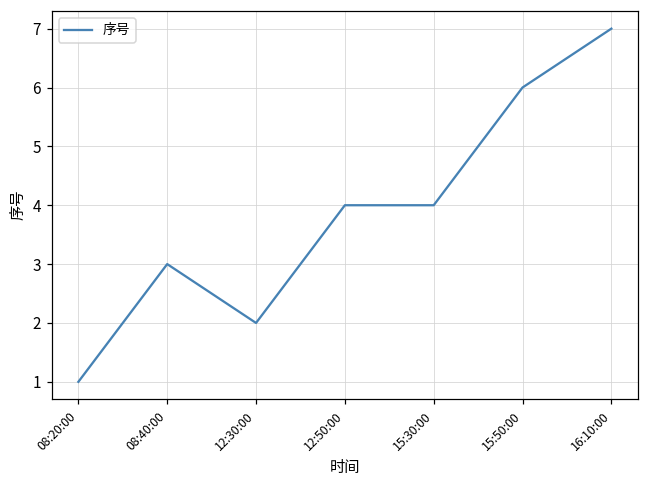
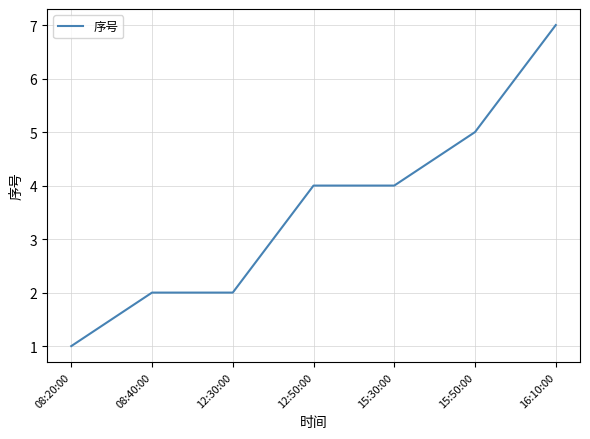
  {
    "08:20:00": 1,
-   "08:40:00": 3,
+   "08:40:00": 2,
    "12:30:00": 2,
    "12:50:00": 4,
    "15:30:00": 4,
-   "15:50:00": 6,
+   "15:50:00": 5,
    "16:10:00": 7
  }
